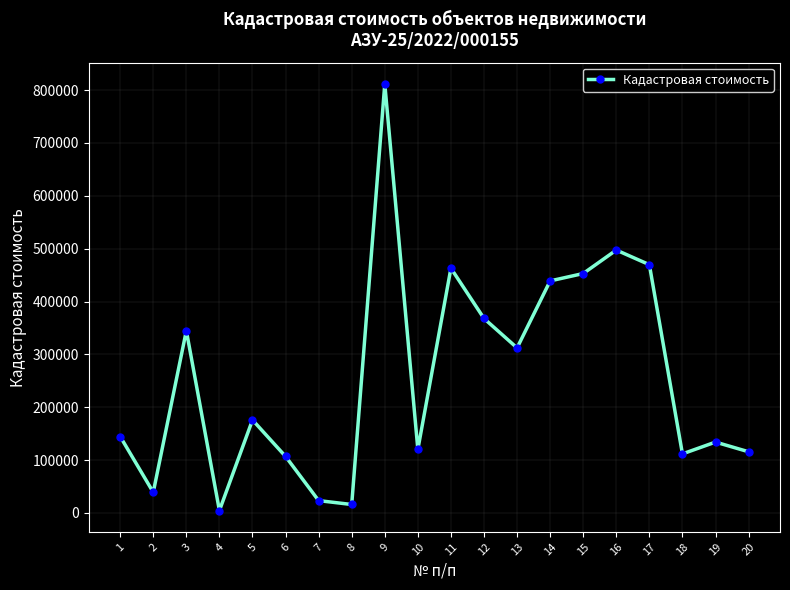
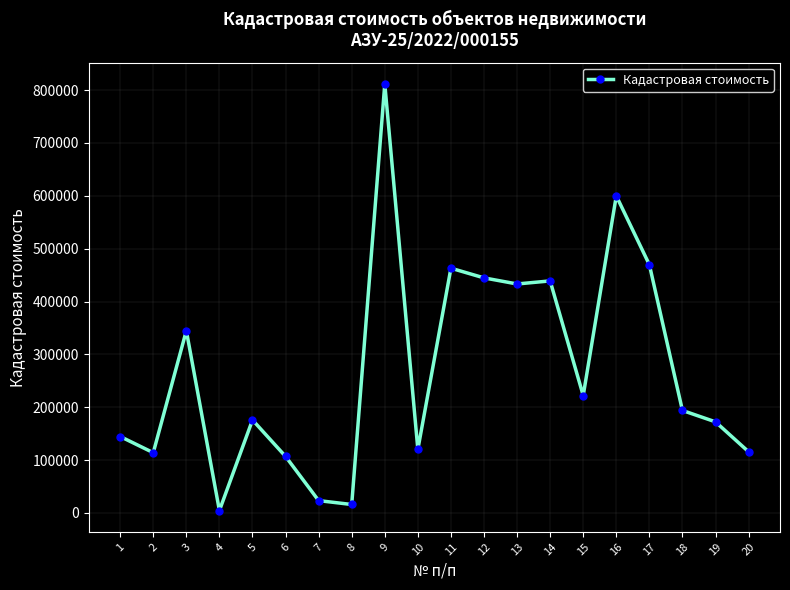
  {
    "1": 140000,
-   "2": 40000,
+   "2": 110000,
    "3": 340000,
    "4": 0,
    "5": 180000,
    "6": 110000,
    "7": 20000,
    "8": 20000,
    "9": 810000,
    "10": 120000,
    "11": 460000,
-   "12": 370000,
-   "13": 310000,
+   "12": 440000,
+   "13": 430000,
    "14": 440000,
-   "15": 450000,
-   "16": 500000,
+   "15": 220000,
+   "16": 600000,
    "17": 470000,
-   "18": 110000,
-   "19": 130000,
+   "18": 190000,
+   "19": 170000,
    "20": 120000
  }
